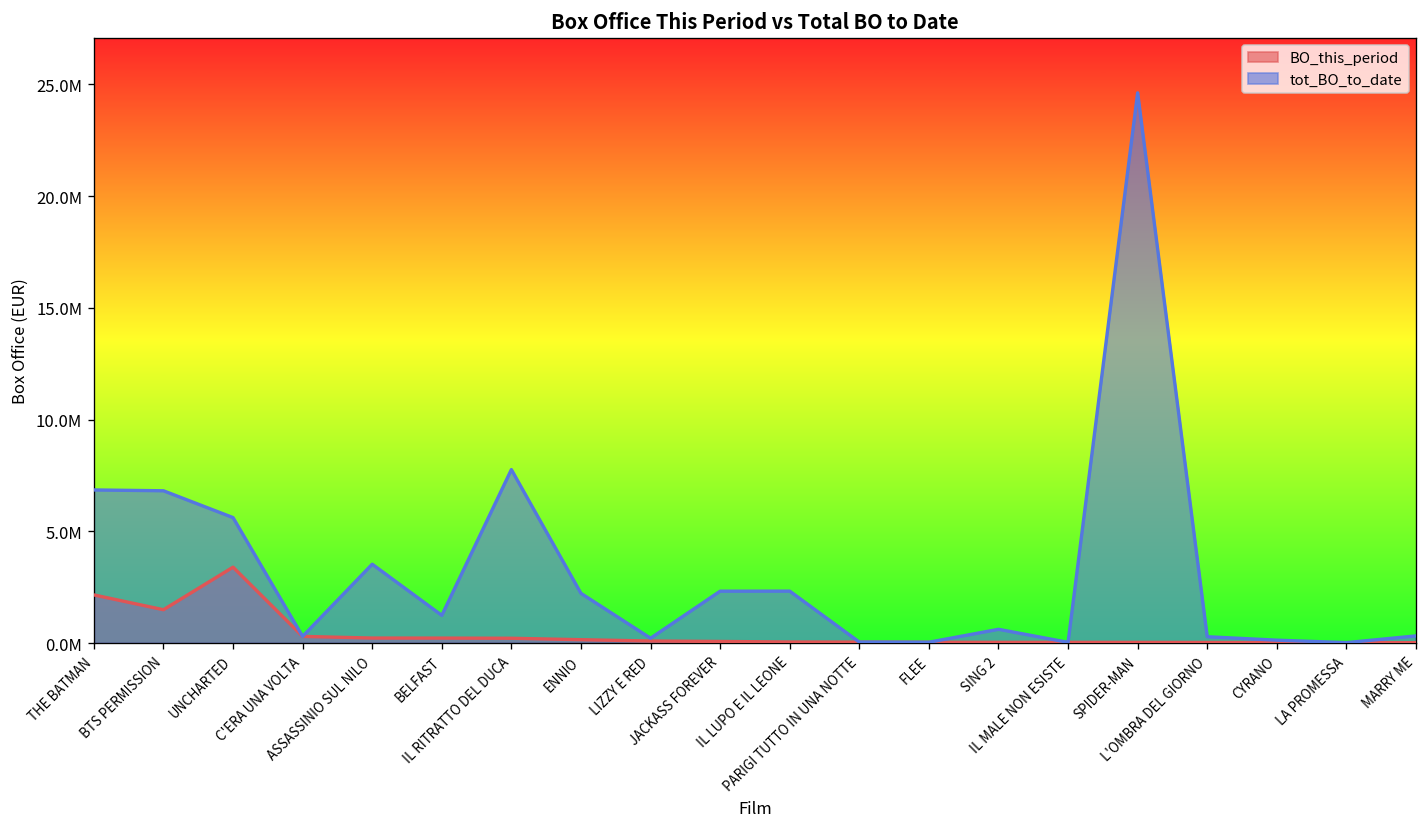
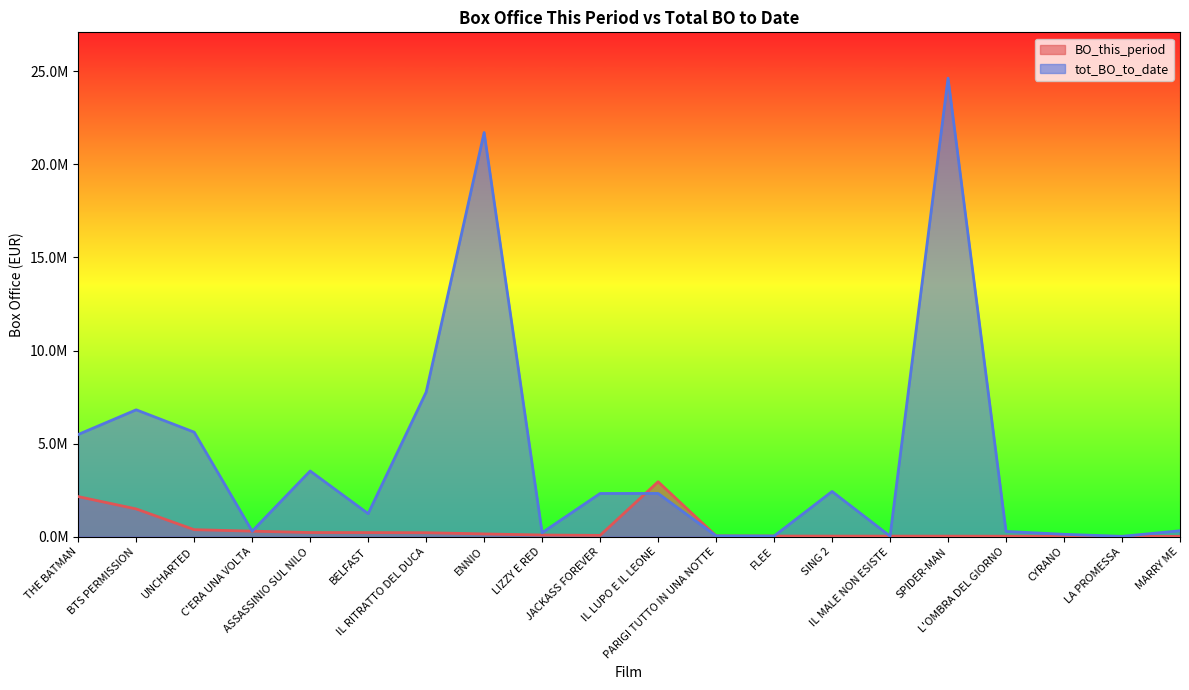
  {
    "BO_this_period": {
      "THE BATMAN": 2200000,
      "BTS PERMISSION": 1500000,
-     "UNCHARTED": 3400000,
+     "UNCHARTED": 400000,
      "ASSASSINIO SUL NILO": 200000,
      "BELFAST": 200000,
      "IL RITRATTO DEL DUCA": 200000,
      "ENNIO": 200000,
      "JACKASS FOREVER": 100000,
-     "IL LUPO E IL LEONE": 0,
+     "IL LUPO E IL LEONE": 3000000,
      "SING 2": 0,
      "SPIDER-MAN": 0,
      "L'OMBRA DEL GIORNO": 0,
      "MARRY ME": 0
    },
    "tot_BO_to_date": {
-     "THE BATMAN": 6900000,
+     "THE BATMAN": 5500000,
      "BTS PERMISSION": 6800000,
      "UNCHARTED": 5600000,
      "ASSASSINIO SUL NILO": 3500000,
      "BELFAST": 1200000,
      "IL RITRATTO DEL DUCA": 7800000,
-     "ENNIO": 2200000,
+     "ENNIO": 21700000,
      "JACKASS FOREVER": 2300000,
      "IL LUPO E IL LEONE": 2300000,
-     "SING 2": 600000,
+     "SING 2": 2400000,
      "SPIDER-MAN": 24600000,
      "L'OMBRA DEL GIORNO": 300000,
      "MARRY ME": 300000
    }
  }
